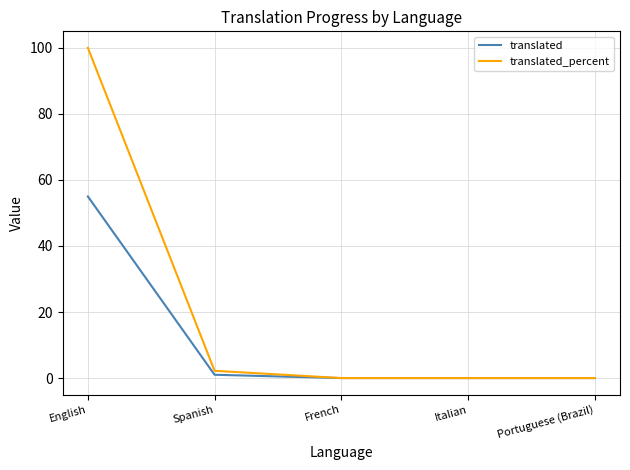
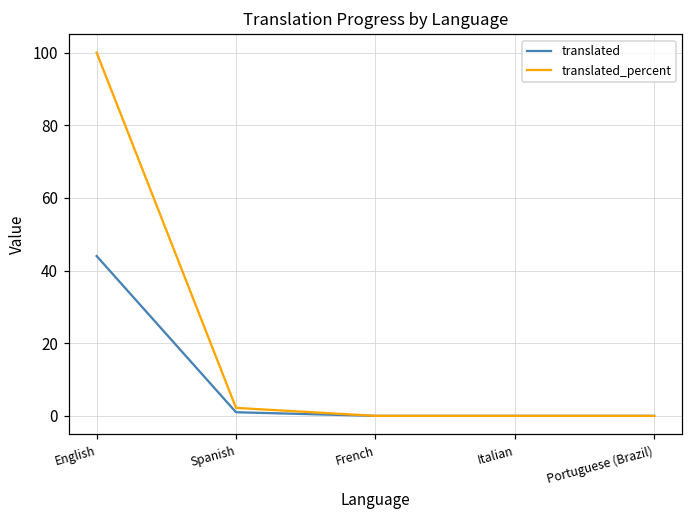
  {
    "translated": {
-     "English": 55,
+     "English": 44,
      "Spanish": 1
    },
    "translated_percent": {
      "English": 100,
      "Spanish": 2
    }
  }
